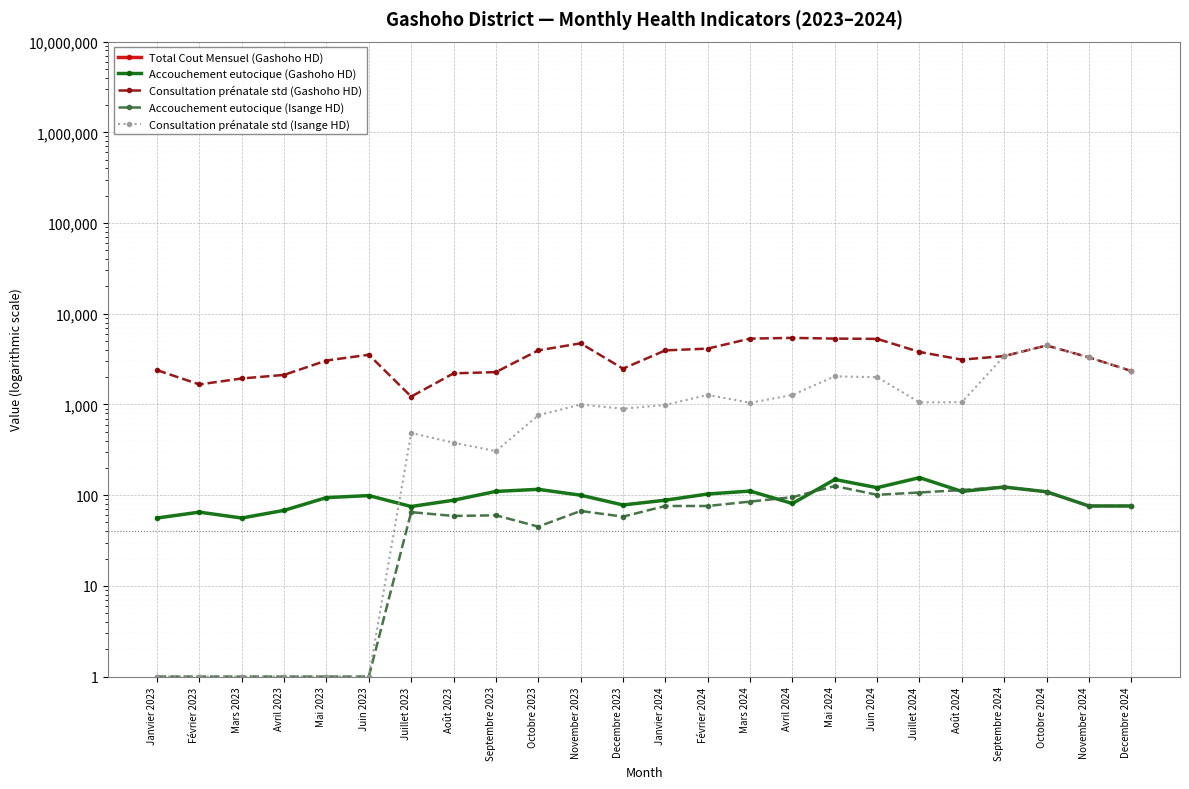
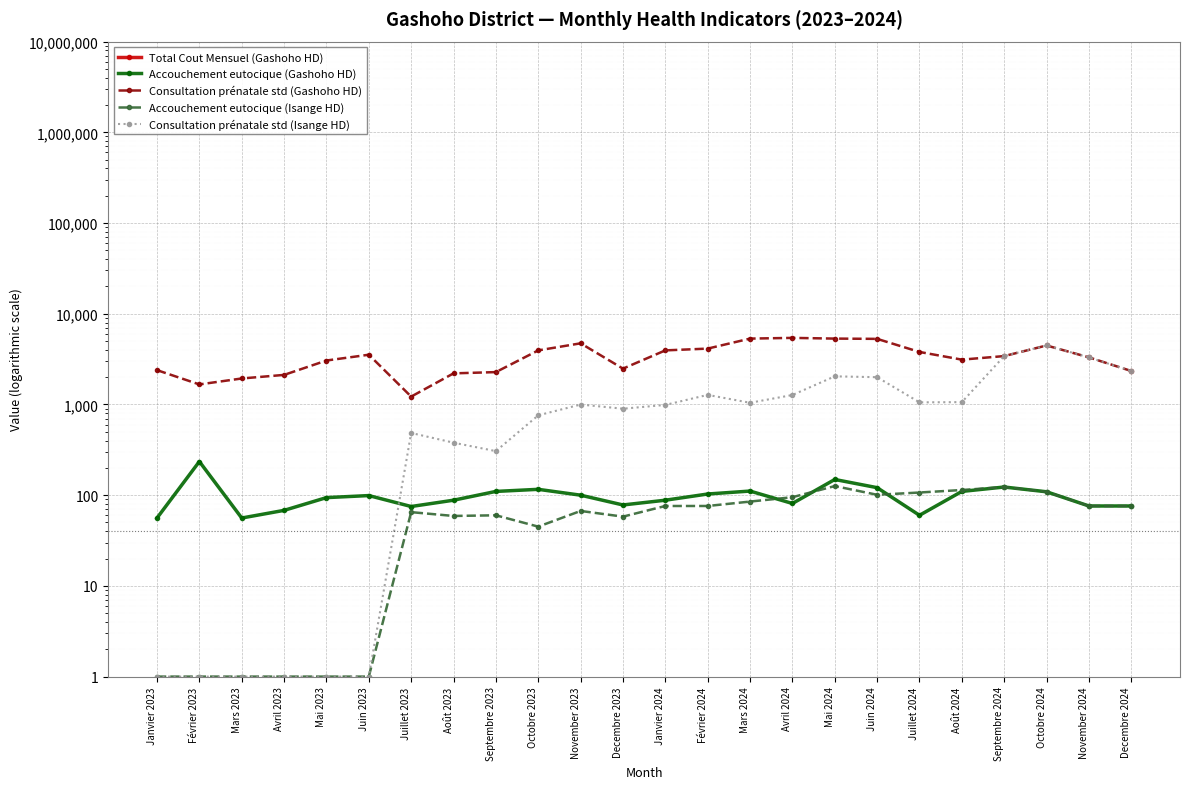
  {
    "Accouchement eutocique (Gashoho HD)": {
      "Janvier 2023": "60",
-     "Février 2023": "70",
+     "Février 2023": "240",
      "Mars 2023": "60",
      "Avril 2023": "70",
      "Mai 2023": "90",
      "Juin 2023": "100",
      "Juillet 2023": "80",
      "Août 2023": "90",
      "Septembre 2023": "110",
      "Octobre 2023": "120",
      "November 2023": "100",
      "Decembre 2023": "80",
      "Janvier 2024": "90",
      "Février 2024": "100",
      "Mars 2024": "110",
      "Avril 2024": "80",
      "Mai 2024": "150",
      "Juin 2024": "120",
-     "Juillet 2024": "160"
+     "Juillet 2024": "60"
    },
    "Consultation prénatale std (Gashoho HD)": {
      "Janvier 2023": "2,400",
      "Février 2023": "1,700",
      "Mars 2023": "1,900",
      "Avril 2023": "2,100",
      "Mai 2023": "3,100",
      "Juin 2023": "3,500",
      "Juillet 2023": "1,200",
      "Août 2023": "2,200",
      "Septembre 2023": "2,300",
      "Octobre 2023": "4,000",
      "November 2023": "5,000",
      "Decembre 2023": "2,500",
      "Janvier 2024": "4,000",
      "Février 2024": "4,000",
      "Mars 2024": "5,000",
      "Avril 2024": "5,000",
      "Mai 2024": "5,000",
      "Juin 2024": "5,000",
      "Juillet 2024": "3,800",
      "Août 2024": "3,100"
    },
    "Accouchement eutocique (Isange HD)": {
      "Juillet 2023": "70",
      "Août 2023": "60",
      "Septembre 2023": "60",
      "Octobre 2023": "50",
      "November 2023": "70",
      "Decembre 2023": "60",
      "Janvier 2024": "80",
      "Février 2024": "80",
      "Mars 2024": "90",
      "Avril 2024": "100",
      "Mai 2024": "130",
      "Juin 2024": "100",
      "Juillet 2024": "110"
    },
    "Consultation prénatale std (Isange HD)": {
      "Juillet 2023": "500",
      "Août 2023": "380",
      "Septembre 2023": "310",
      "Octobre 2023": "800",
      "November 2023": "1,000",
      "Decembre 2023": "900",
      "Janvier 2024": "1,000",
      "Février 2024": "1,300",
      "Mars 2024": "1,000",
      "Avril 2024": "1,300",
      "Mai 2024": "2,000",
      "Juin 2024": "2,000",
      "Juillet 2024": "1,100",
      "Août 2024": "1,100"
    }
  }
